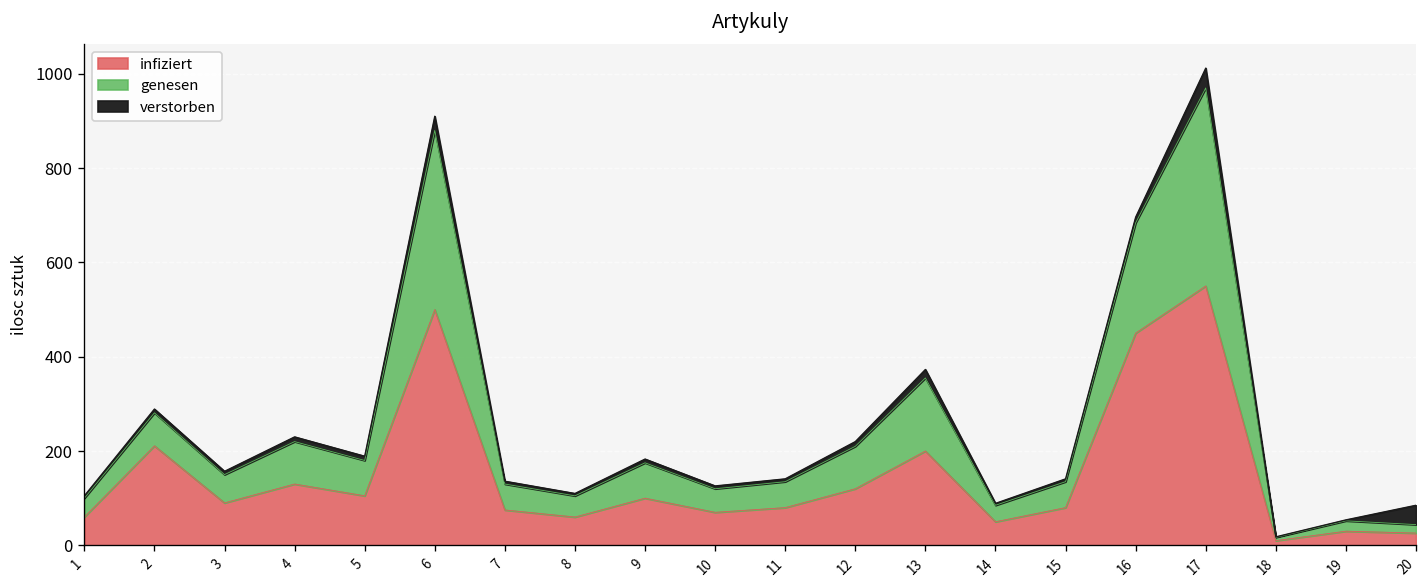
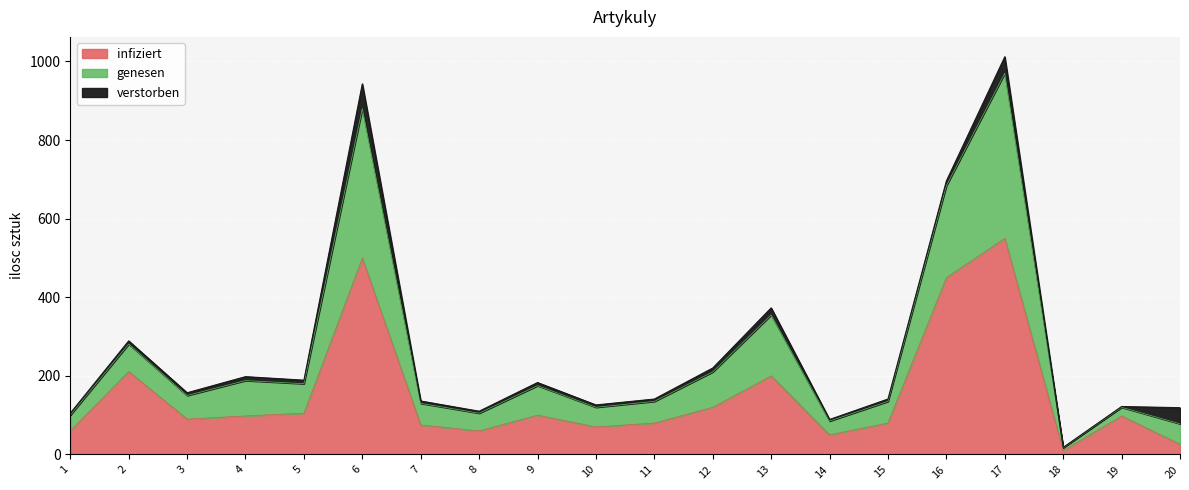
  {
    "infiziert": {
      "1": 60,
      "2": 210,
      "3": 90,
-     "4": 130,
+     "4": 100,
      "5": 110,
      "6": 500,
      "7": 80,
      "8": 60,
      "9": 100,
      "10": 70,
      "11": 80,
      "12": 120,
      "13": 200,
      "14": 50,
      "15": 80,
      "16": 450,
      "17": 550,
      "18": 10,
-     "19": 30,
+     "19": 100,
      "20": 30
    },
    "genesen": {
      "2": 70,
      "3": 60,
      "4": 90,
      "5": 80,
      "6": 380,
      "9": 80,
      "12": 90,
      "13": 160,
      "16": 230,
      "17": 420,
-     "20": 20
+     "20": 50
    },
    "verstorben": {
      "2": 10,
      "3": 10,
      "4": 10,
      "5": 10,
-     "6": 30,
+     "6": 60,
      "9": 10,
      "12": 10,
      "13": 20,
      "16": 10,
      "17": 40,
      "20": 40
    }
  }
